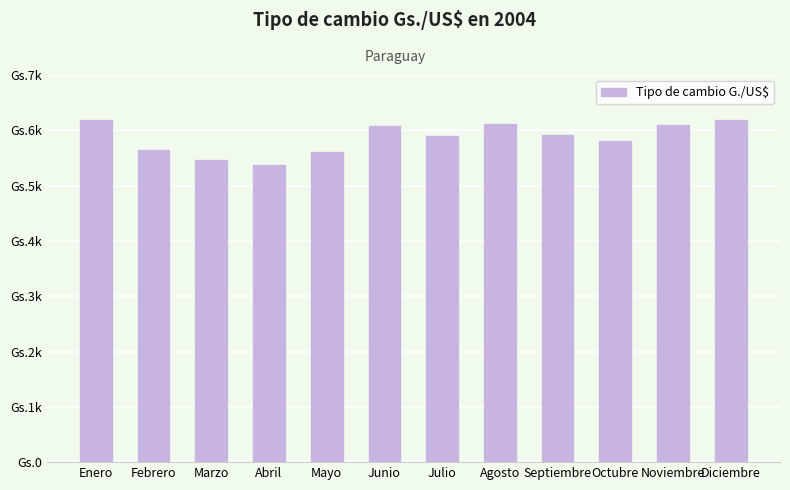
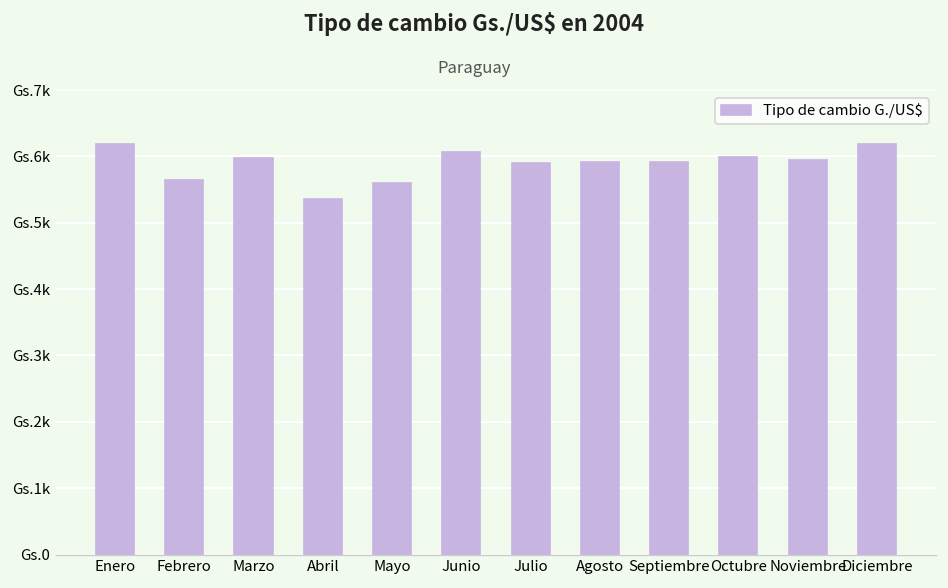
  {
    "Enero": "Gs.6200",
    "Febrero": "Gs.5600",
-   "Marzo": "Gs.5500",
+   "Marzo": "Gs.6000",
    "Abril": "Gs.5400",
    "Mayo": "Gs.5600",
    "Junio": "Gs.6100",
    "Julio": "Gs.5900",
-   "Agosto": "Gs.6100",
+   "Agosto": "Gs.5900",
    "Septiembre": "Gs.5900",
-   "Octubre": "Gs.5800",
-   "Noviembre": "Gs.6100",
+   "Octubre": "Gs.6000",
+   "Noviembre": "Gs.5900",
    "Diciembre": "Gs.6200"
  }
